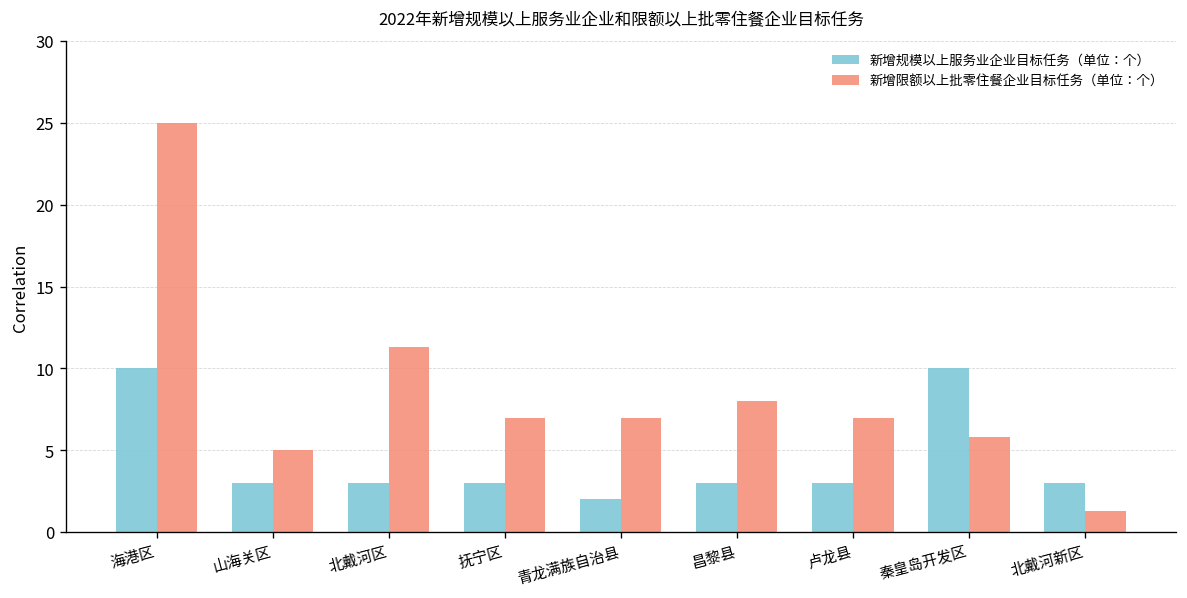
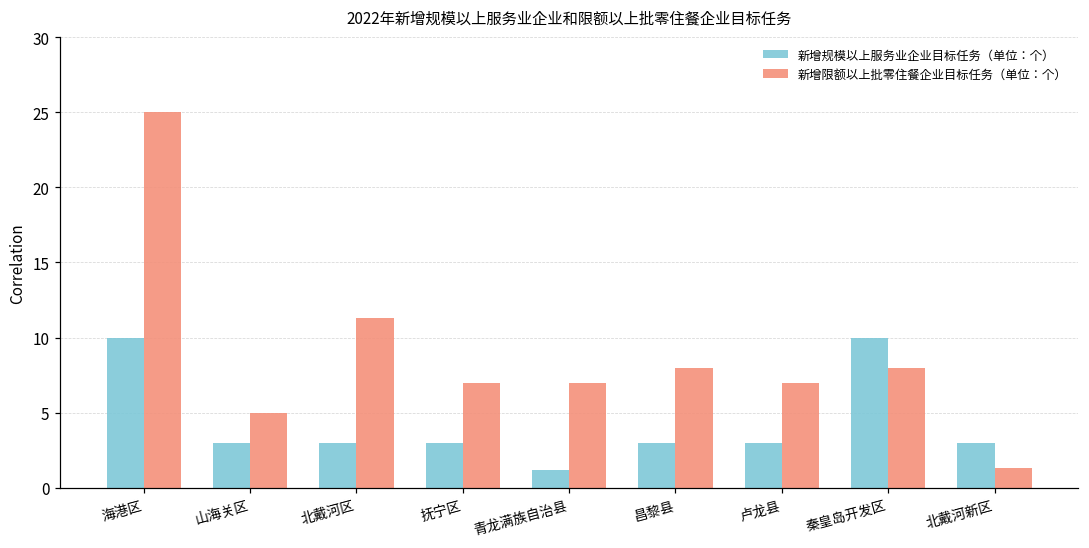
  {
    "新增规模以上服务业企业目标任务（单位：个）": {
      "海港区": 10.0,
      "山海关区": 3.0,
      "北戴河区": 3.0,
      "抚宁区": 3.0,
-     "青龙满族自治县": 2.0,
+     "青龙满族自治县": 1.2,
      "昌黎县": 3.0,
      "卢龙县": 3.0,
      "秦皇岛开发区": 10.0,
      "北戴河新区": 3.0
    },
    "新增限额以上批零住餐企业目标任务（单位：个）": {
      "海港区": 25.0,
      "山海关区": 5.0,
      "北戴河区": 11.3,
      "抚宁区": 7.0,
      "青龙满族自治县": 7.0,
      "昌黎县": 8.0,
      "卢龙县": 7.0,
-     "秦皇岛开发区": 5.8,
+     "秦皇岛开发区": 8.0,
      "北戴河新区": 1.3
    }
  }
